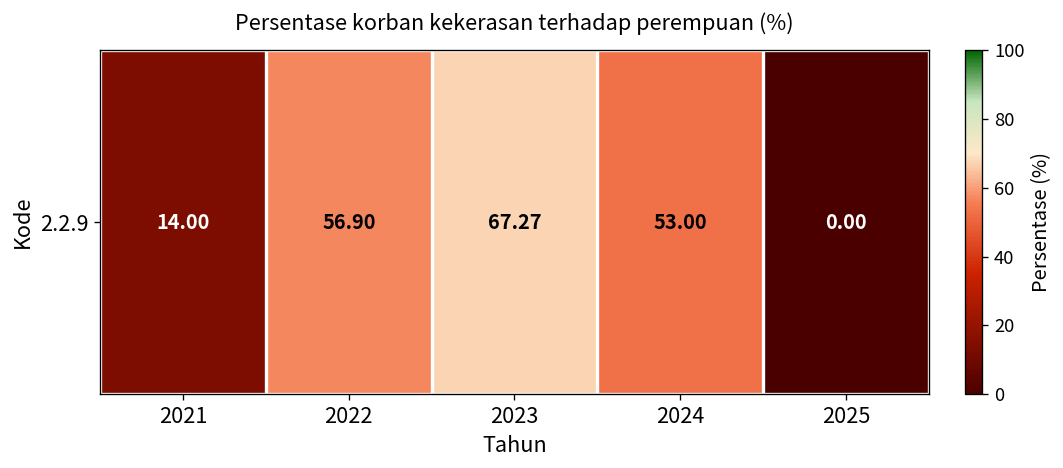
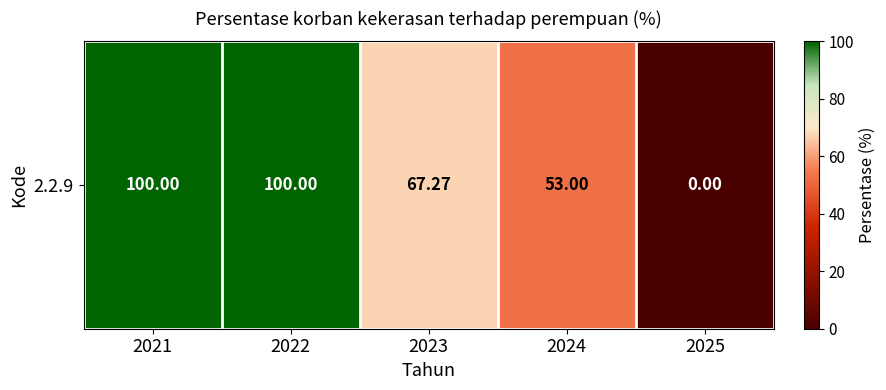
  {
    "2.2.9": {
-     "2021": 14.00,
-     "2022": 56.90,
+     "2021": 100.00,
+     "2022": 100.00,
      "2023": 67.27,
      "2024": 53.00,
      "2025": 0.00
    }
  }
